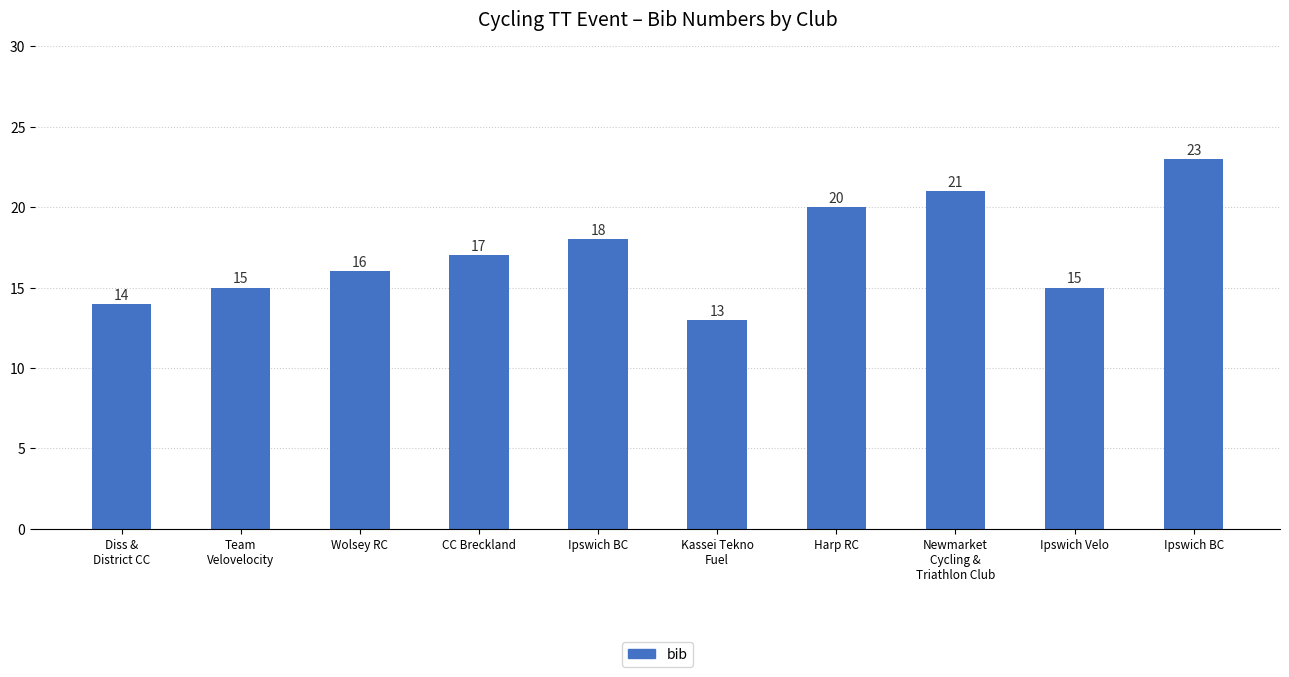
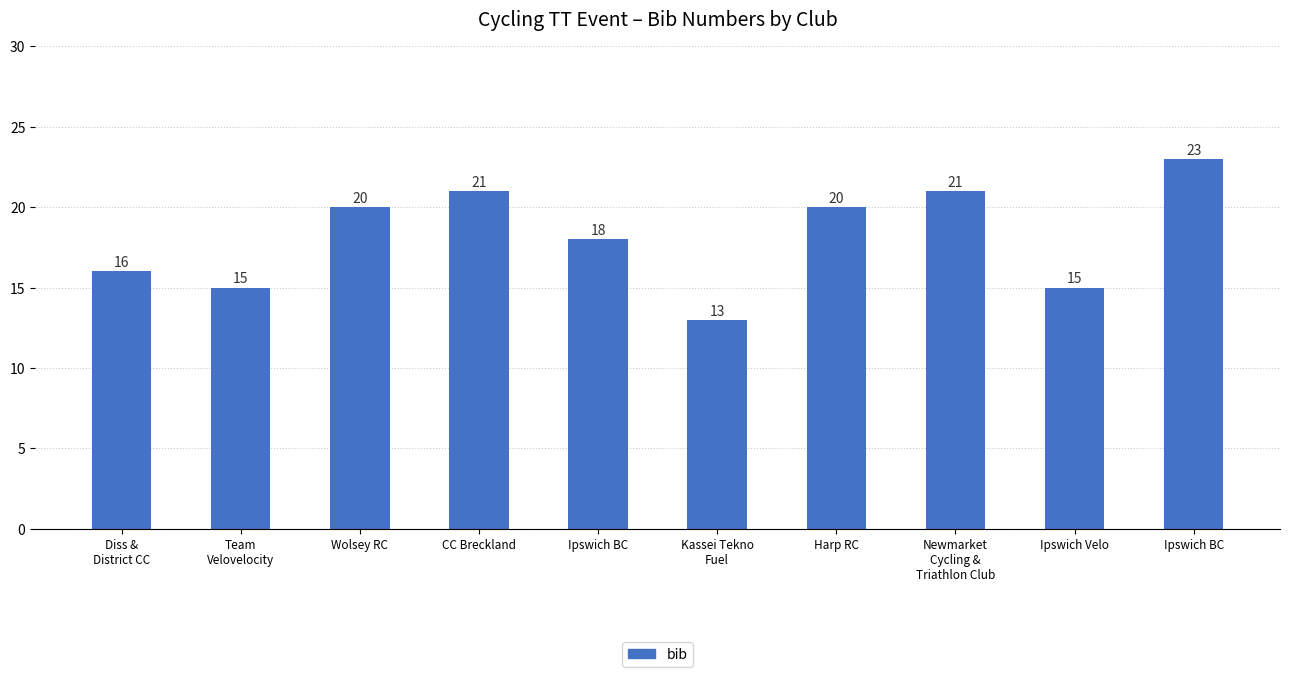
  {
-   "Diss & District CC": 14,
+   "Diss & District CC": 16,
    "Team Velovelocity": 15,
-   "Wolsey RC": 16,
-   "CC Breckland": 17,
+   "Wolsey RC": 20,
+   "CC Breckland": 21,
    "Kassei Tekno Fuel": 13,
    "Harp RC": 20,
    "Newmarket Cycling & Triathlon Club": 21,
    "Ipswich Velo": 15
  }
